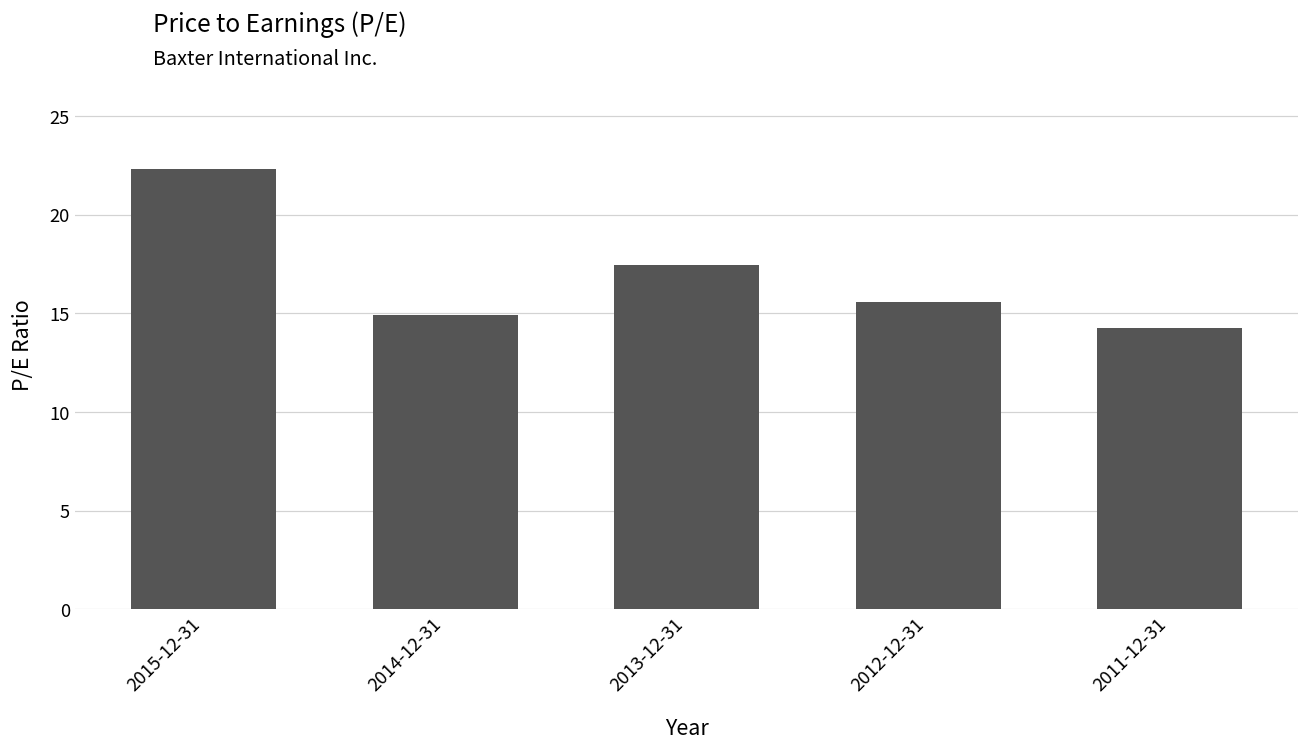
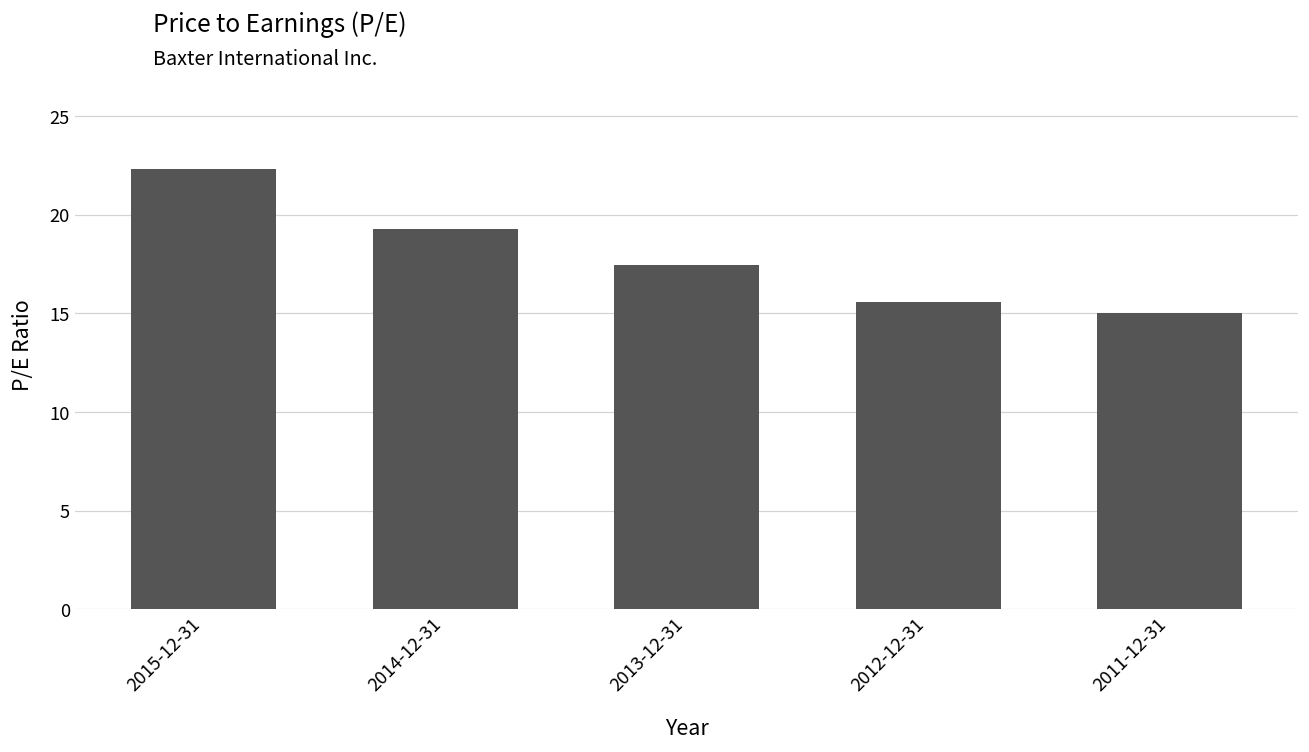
  {
    "2015-12-31": 22.3,
-   "2014-12-31": 14.9,
+   "2014-12-31": 19.3,
    "2013-12-31": 17.5,
    "2012-12-31": 15.6,
-   "2011-12-31": 14.3
+   "2011-12-31": 15.0
  }
